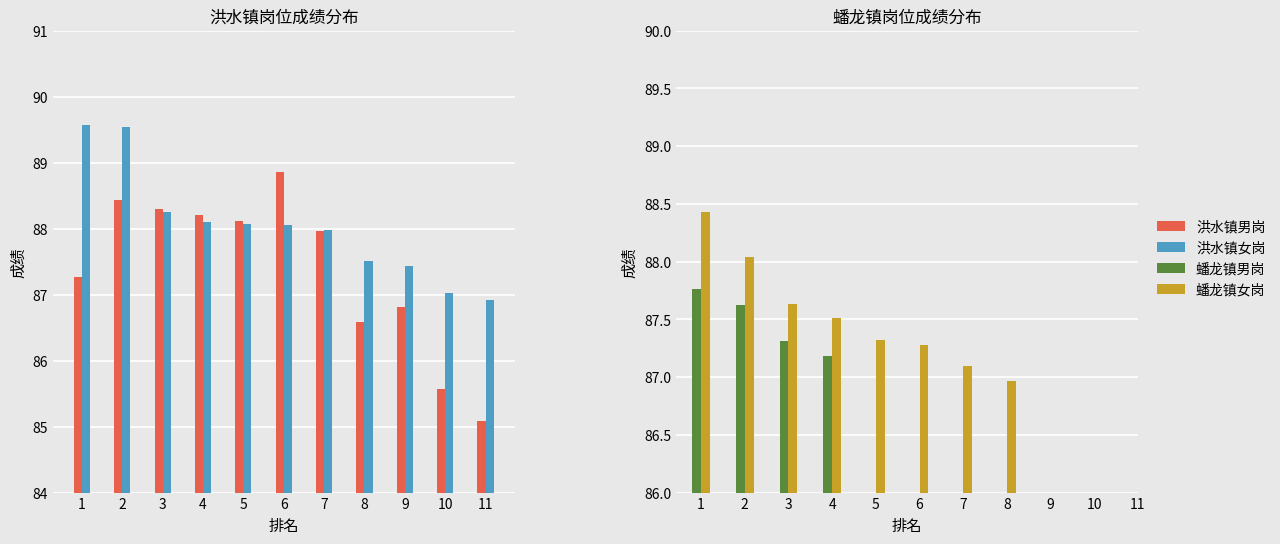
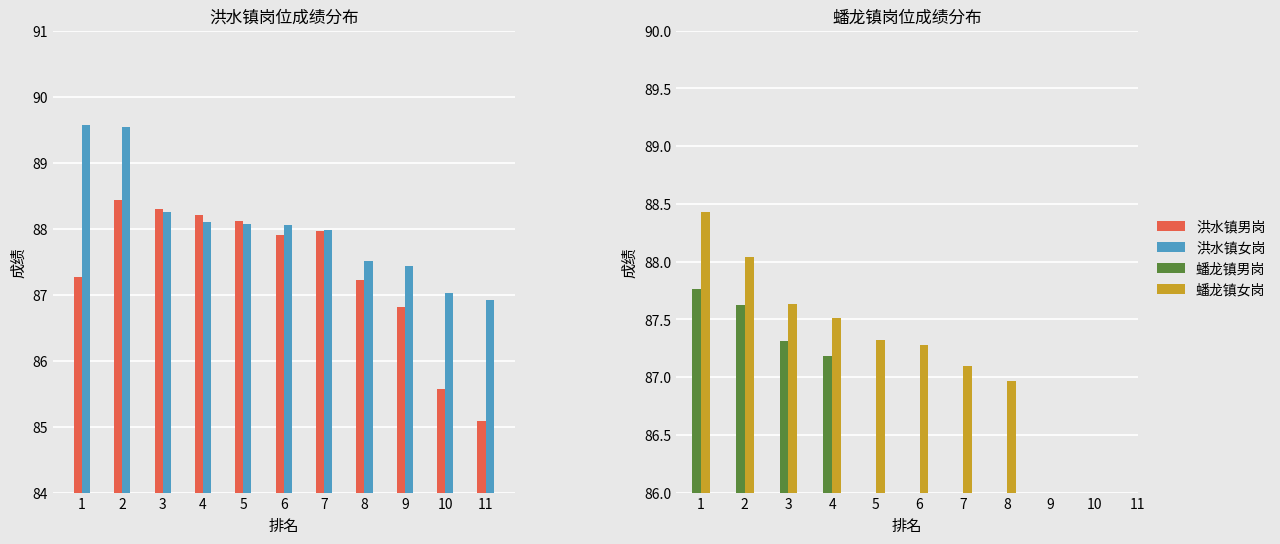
  {
    "洪水镇岗位成绩分布": {
      "洪水镇男岗": {
        "1": 87.3,
        "2": 88.4,
        "3": 88.3,
        "4": 88.2,
        "5": 88.1,
-       "6": 88.9,
+       "6": 87.9,
        "7": 88.0,
-       "8": 86.6,
+       "8": 87.2,
        "9": 86.8,
        "10": 85.6,
        "11": 85.1
      },
      "洪水镇女岗": {
        "1": 89.6,
        "2": 89.5,
        "3": 88.3,
        "4": 88.1,
        "5": 88.1,
        "6": 88.1,
        "7": 88.0,
        "8": 87.5,
        "9": 87.4,
        "10": 87.0,
        "11": 86.9
      }
    }
  }
